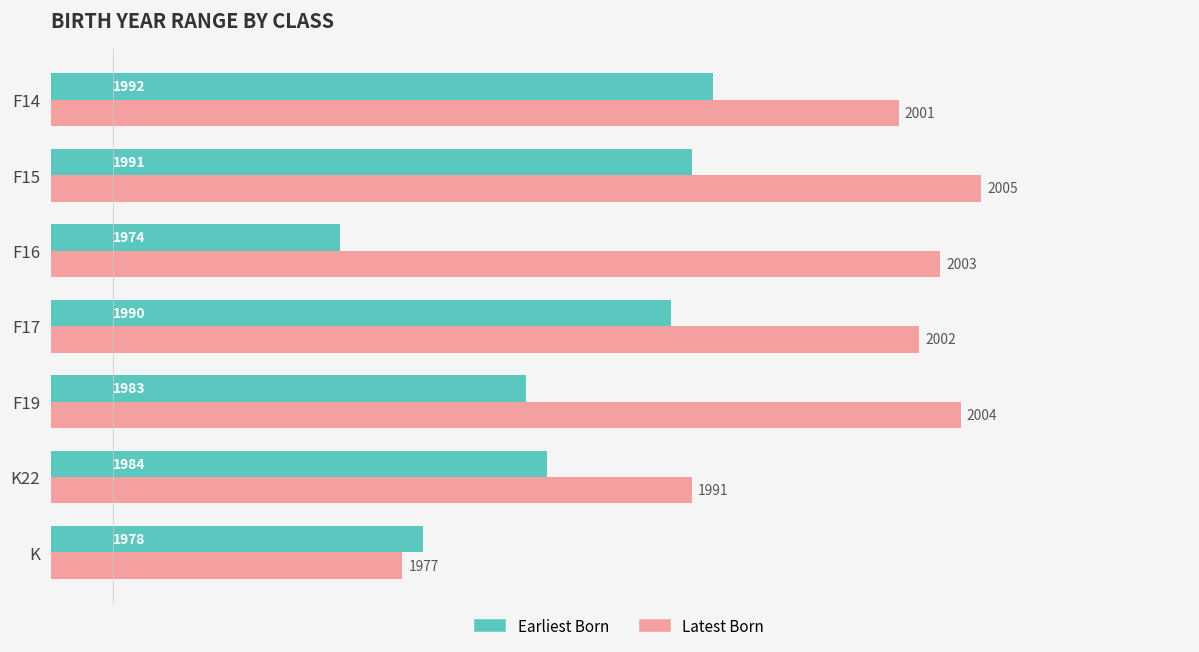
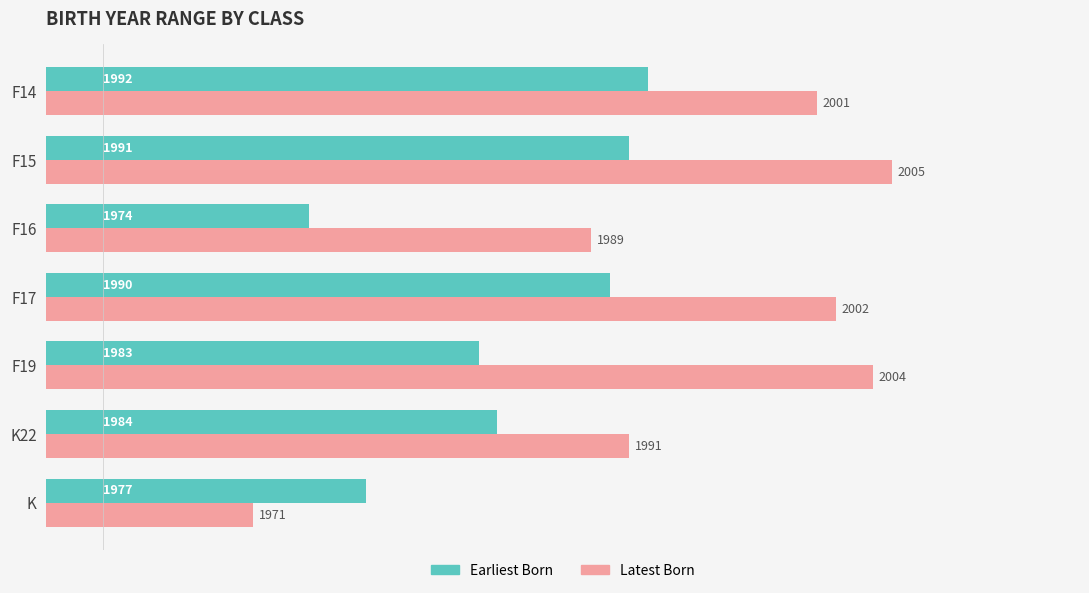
  {
    "Earliest Born": {
      "F14": 1992,
      "F15": 1991,
      "F16": 1974,
      "F17": 1990,
      "F19": 1983,
      "K22": 1984,
-     "K": 1978
+     "K": 1977
    },
    "Latest Born": {
      "F14": 2001,
      "F15": 2005,
-     "F16": 2003,
+     "F16": 1989,
      "F17": 2002,
      "F19": 2004,
      "K22": 1991,
-     "K": 1977
+     "K": 1971
    }
  }
